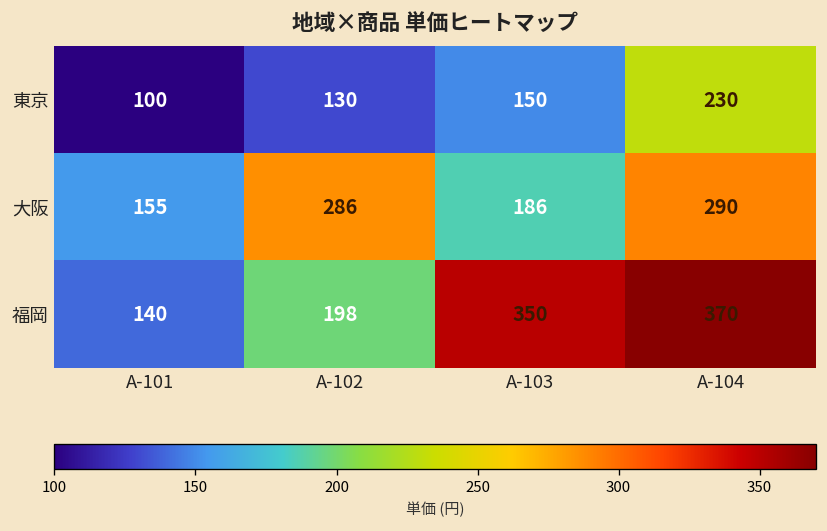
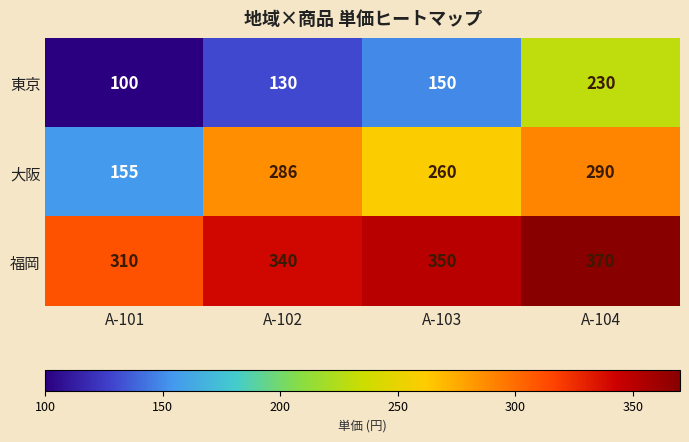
  {
    "東京": {
      "A-101": 100,
      "A-102": 130,
      "A-103": 150,
      "A-104": 230
    },
    "大阪": {
      "A-101": 155,
      "A-102": 286,
-     "A-103": 186,
+     "A-103": 260,
      "A-104": 290
    },
    "福岡": {
-     "A-101": 140,
-     "A-102": 198,
+     "A-101": 310,
+     "A-102": 340,
      "A-103": 350,
      "A-104": 370
    }
  }
